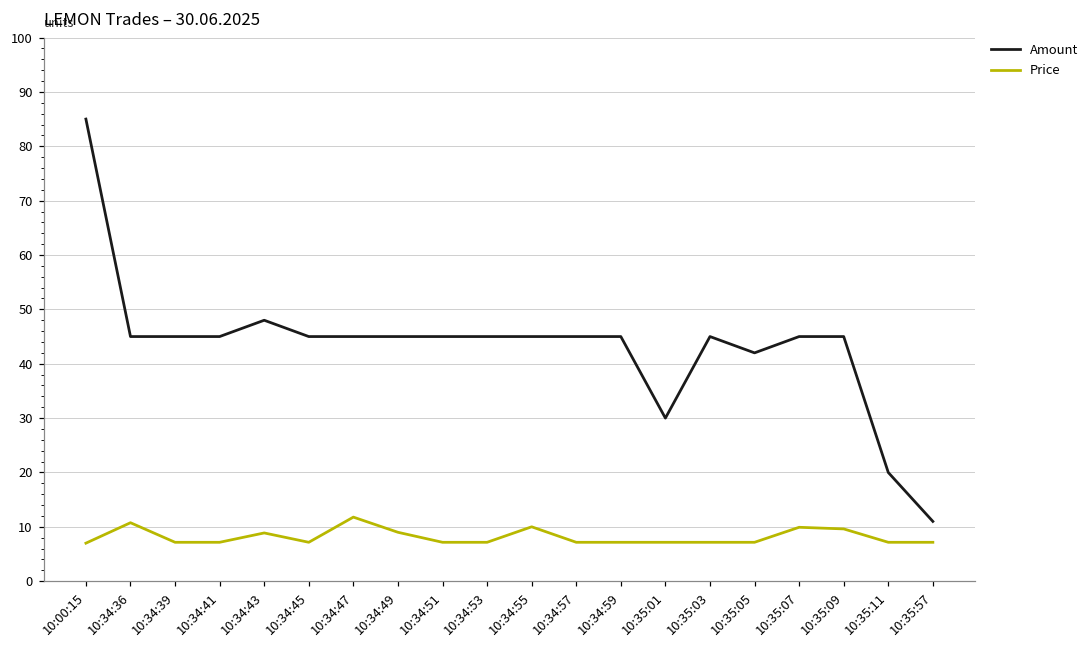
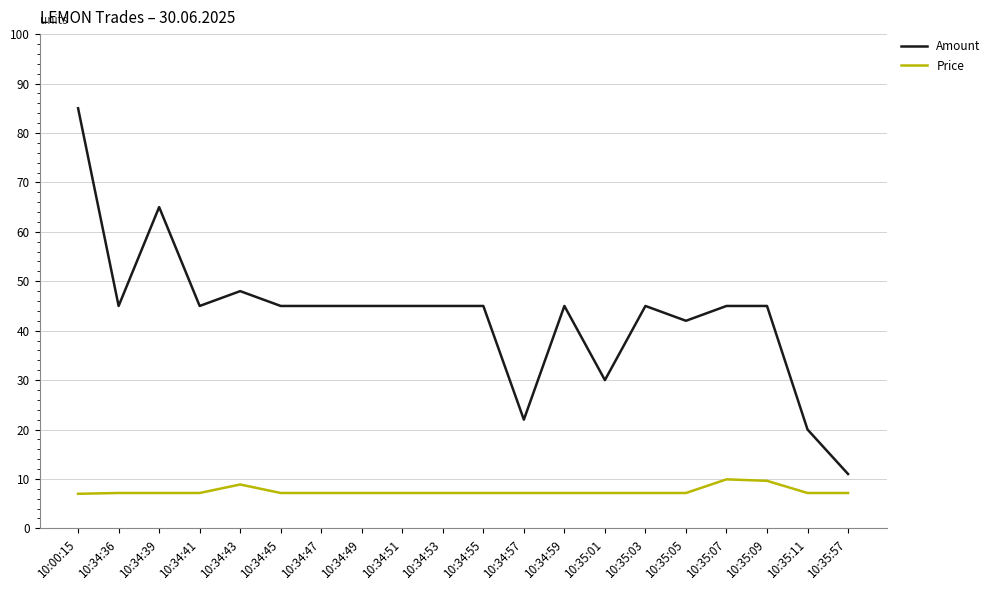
  {
    "Amount": {
      "10:00:15": 85,
      "10:34:36": 45,
-     "10:34:39": 45,
+     "10:34:39": 65,
      "10:34:41": 45,
      "10:34:43": 48,
      "10:34:45": 45,
      "10:34:47": 45,
      "10:34:49": 45,
      "10:34:51": 45,
      "10:34:53": 45,
      "10:34:55": 45,
-     "10:34:57": 45,
+     "10:34:57": 22,
      "10:34:59": 45,
      "10:35:01": 30,
      "10:35:03": 45,
      "10:35:05": 42,
      "10:35:07": 45,
      "10:35:09": 45,
      "10:35:11": 20,
      "10:35:57": 11
    },
    "Price": {
      "10:00:15": 7,
-     "10:34:36": 11,
+     "10:34:36": 7,
      "10:34:39": 7,
      "10:34:41": 7,
      "10:34:43": 9,
      "10:34:45": 7,
-     "10:34:47": 12,
-     "10:34:49": 9,
+     "10:34:47": 7,
+     "10:34:49": 7,
      "10:34:51": 7,
      "10:34:53": 7,
-     "10:34:55": 10,
+     "10:34:55": 7,
      "10:34:57": 7,
      "10:34:59": 7,
      "10:35:01": 7,
      "10:35:03": 7,
      "10:35:05": 7,
      "10:35:07": 10,
      "10:35:09": 10,
      "10:35:11": 7,
      "10:35:57": 7
    }
  }
